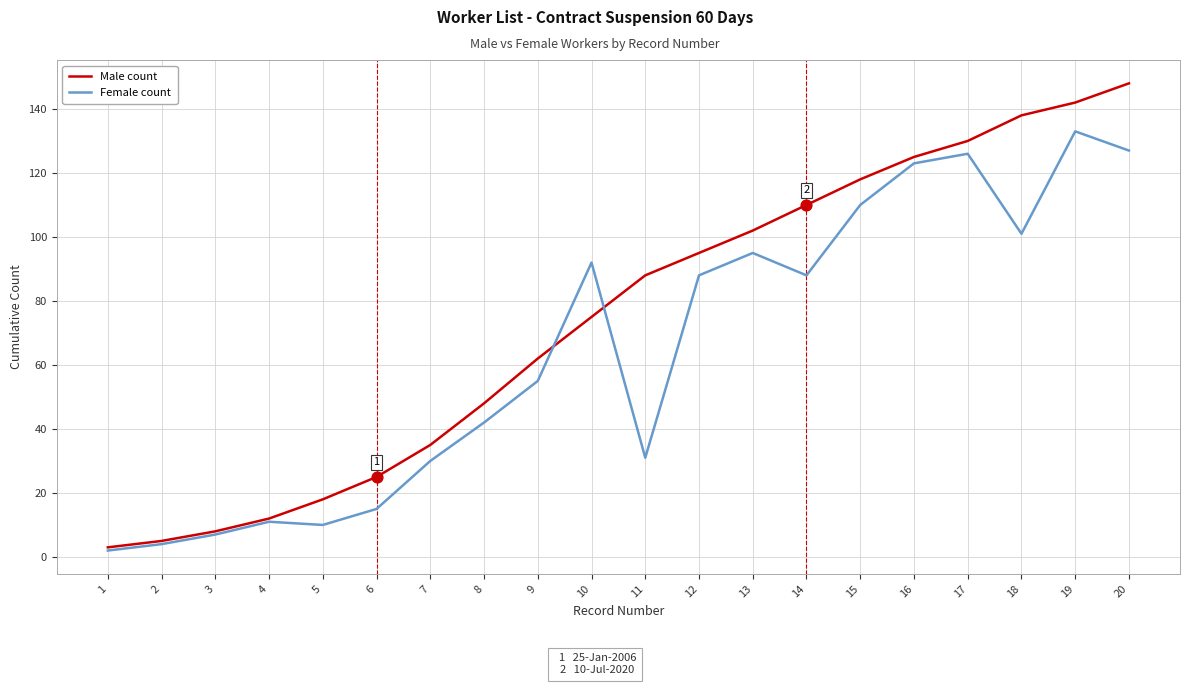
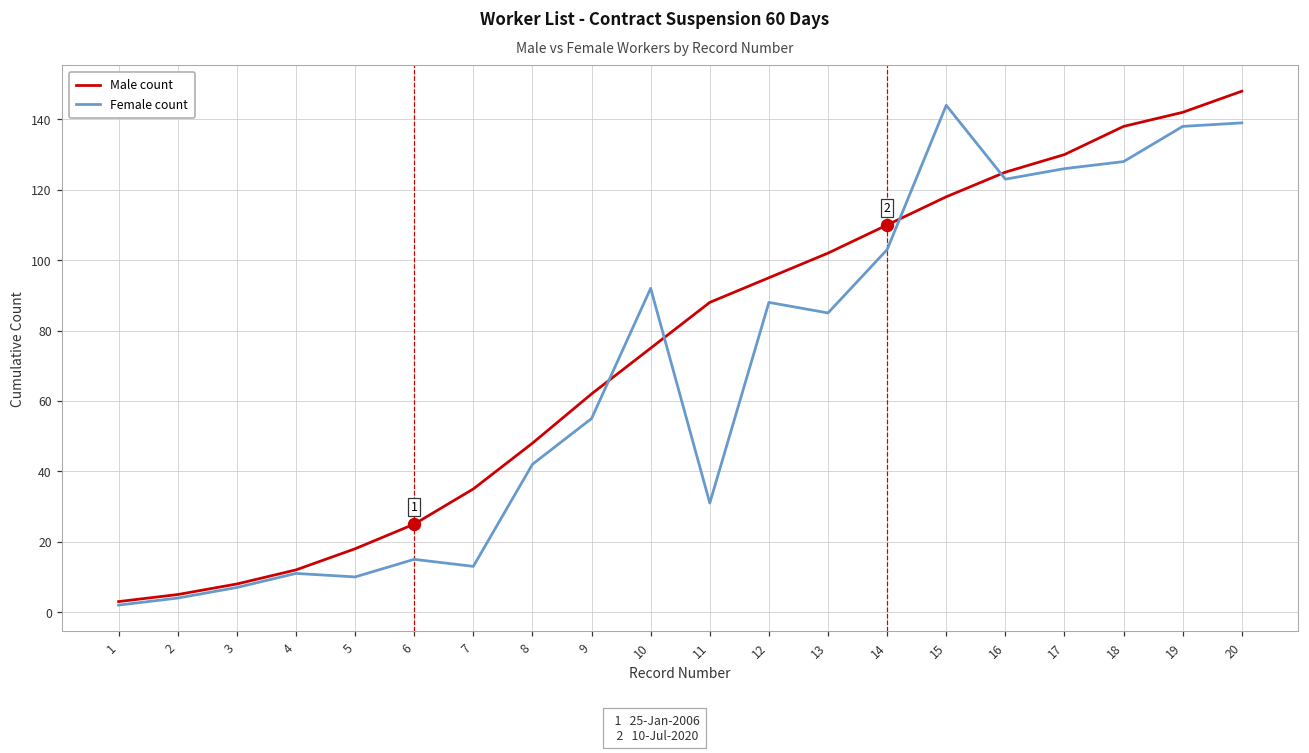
  {
    "Female count": {
      "1": 2,
      "2": 4,
      "3": 7,
      "4": 11,
      "5": 10,
      "6": 15,
-     "7": 30,
+     "7": 13,
      "8": 42,
      "9": 55,
      "10": 92,
      "11": 31,
      "12": 88,
-     "13": 95,
-     "14": 88,
-     "15": 110,
+     "13": 85,
+     "14": 103,
+     "15": 144,
      "16": 123,
      "17": 126,
-     "18": 101,
-     "19": 133,
-     "20": 127
+     "18": 128,
+     "19": 138,
+     "20": 139
    }
  }
